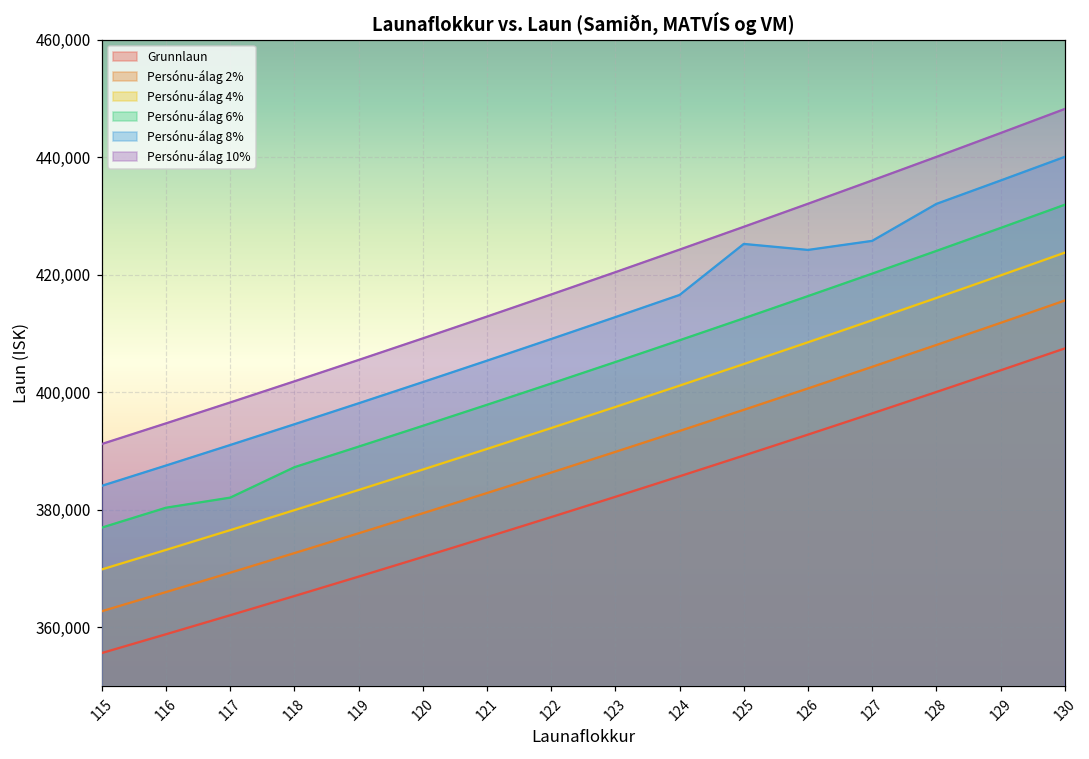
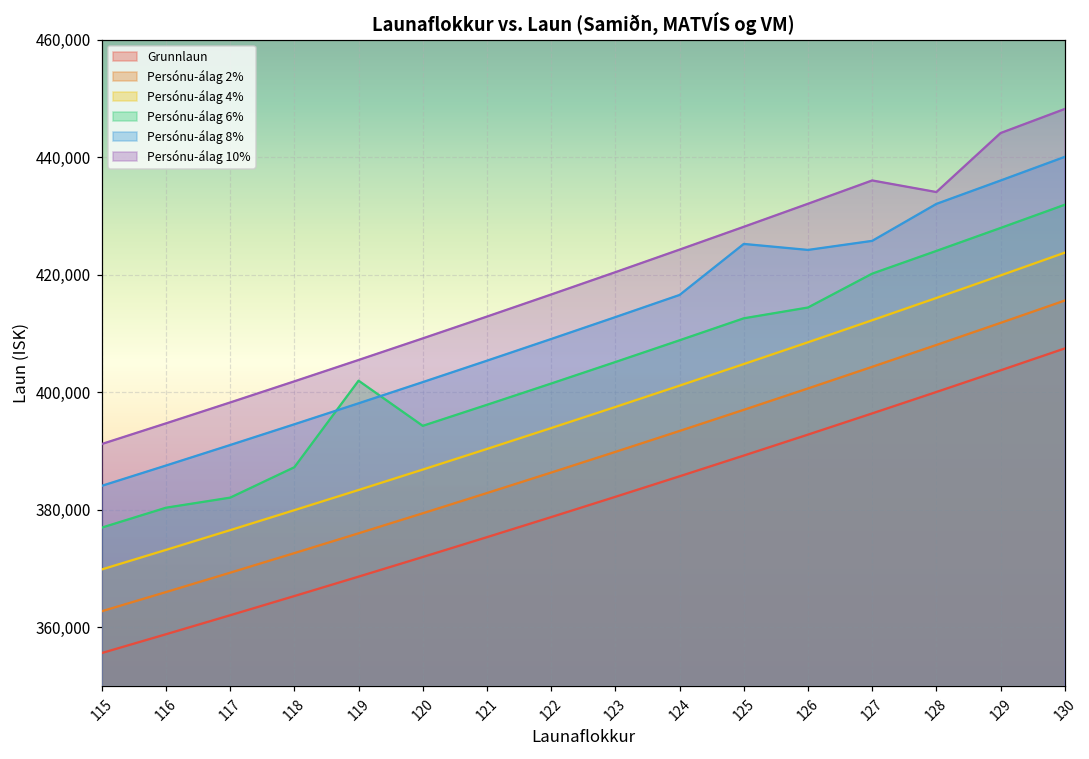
  {
    "Persónu-álag 6%": {
      "115": "377,000",
      "116": "380,000",
      "117": "382,000",
      "118": "387,000",
-     "119": "391,000",
+     "119": "402,000",
      "120": "394,000",
      "121": "398,000",
      "122": "401,000",
      "123": "405,000",
      "124": "409,000",
      "125": "413,000",
-     "126": "416,000",
+     "126": "414,000",
      "127": "420,000",
      "128": "424,000",
      "129": "428,000",
      "130": "432,000"
    },
    "Persónu-álag 8%": {
      "115": "384,000",
      "116": "388,000",
      "117": "391,000",
      "118": "395,000",
      "119": "398,000",
      "120": "402,000",
      "121": "405,000",
      "122": "409,000",
      "123": "413,000",
      "124": "417,000",
      "125": "425,000",
      "126": "424,000",
      "127": "426,000",
      "128": "432,000",
      "129": "436,000",
      "130": "440,000"
    },
    "Persónu-álag 10%": {
      "115": "391,000",
      "116": "395,000",
      "117": "398,000",
      "118": "402,000",
      "119": "405,000",
      "120": "409,000",
      "121": "413,000",
      "122": "417,000",
      "123": "420,000",
      "124": "424,000",
      "125": "428,000",
      "126": "432,000",
      "127": "436,000",
-     "128": "440,000",
+     "128": "434,000",
      "129": "444,000",
      "130": "448,000"
    }
  }
